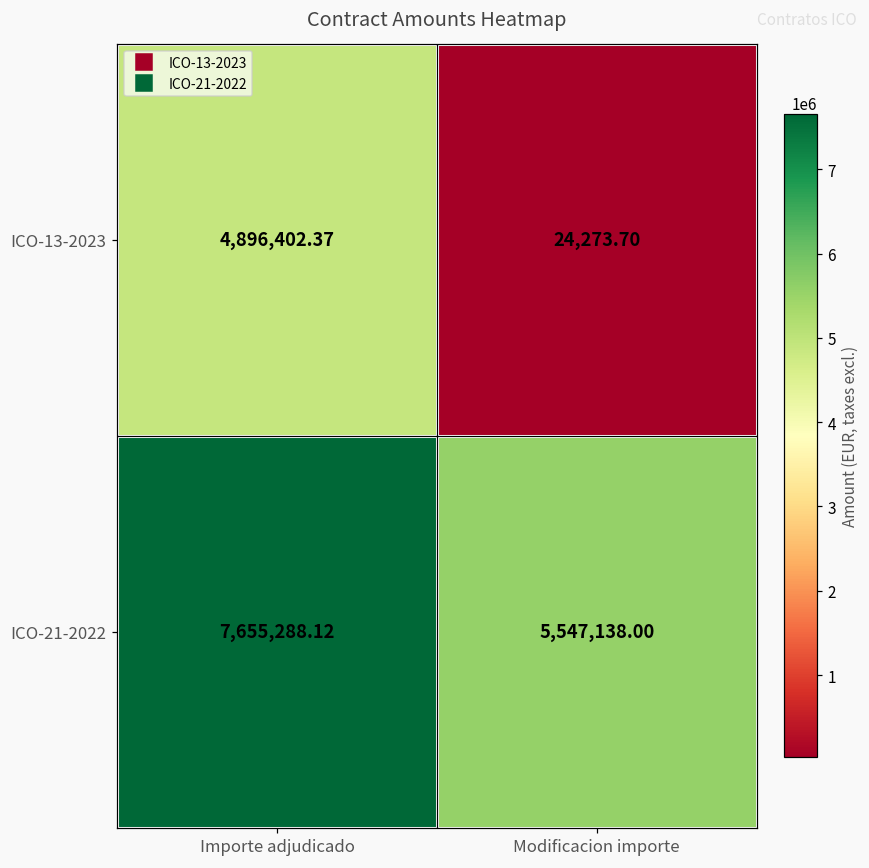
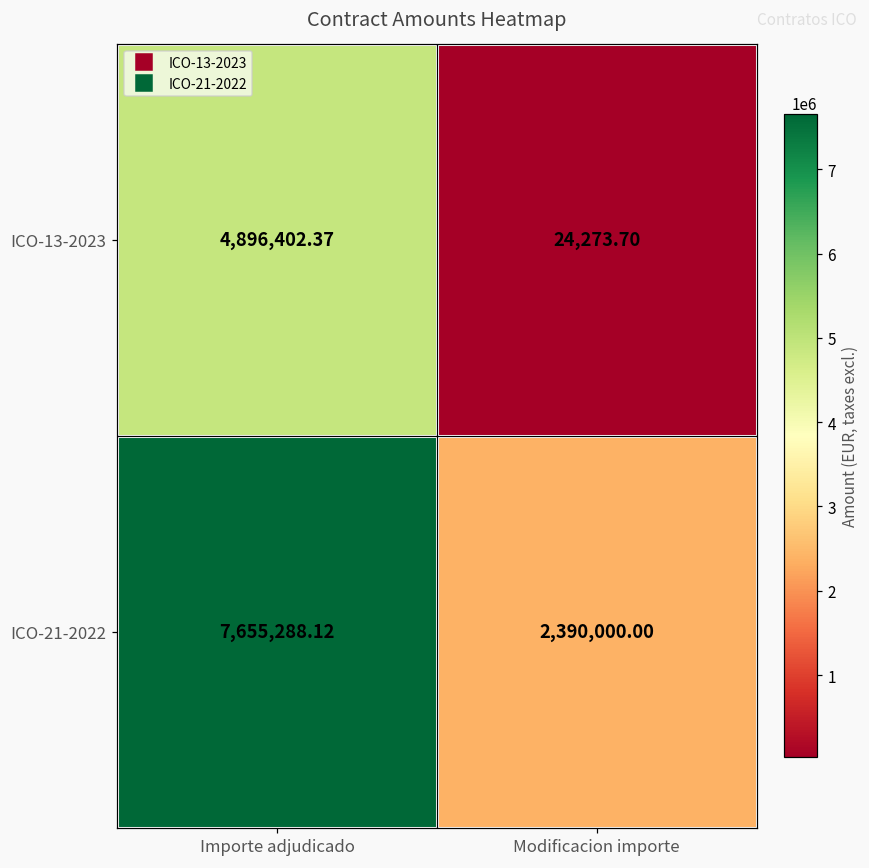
  {
    "ICO-13-2023": {
      "Importe adjudicado": "4,896,402.37",
      "Modificacion importe": "24,273.70"
    },
    "ICO-21-2022": {
      "Importe adjudicado": "7,655,288.12",
-     "Modificacion importe": "5,547,138.00"
+     "Modificacion importe": "2,390,000.00"
    }
  }
